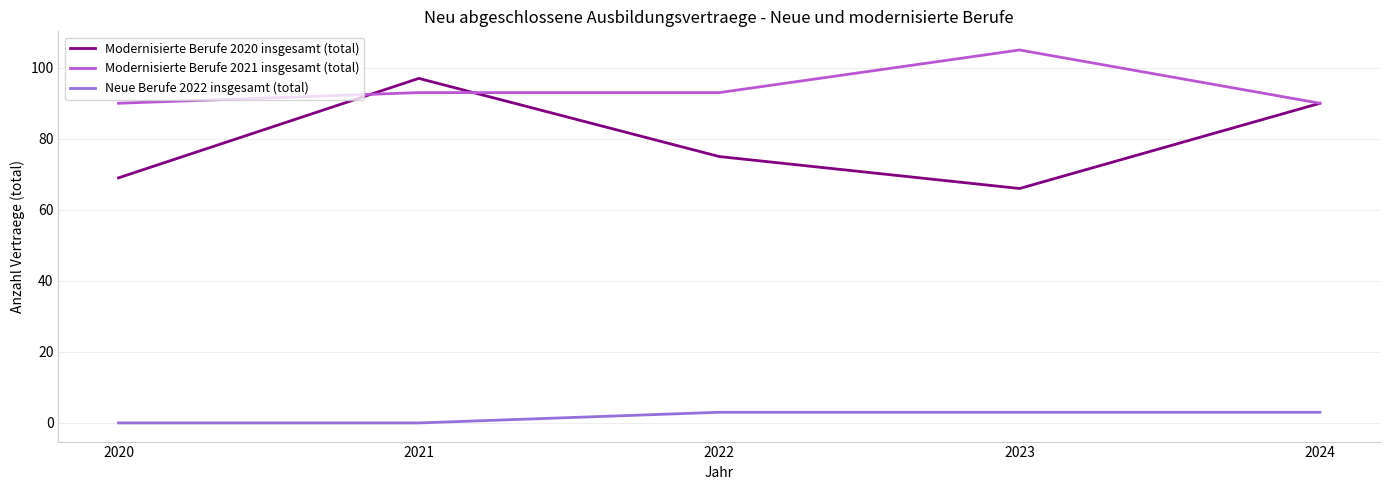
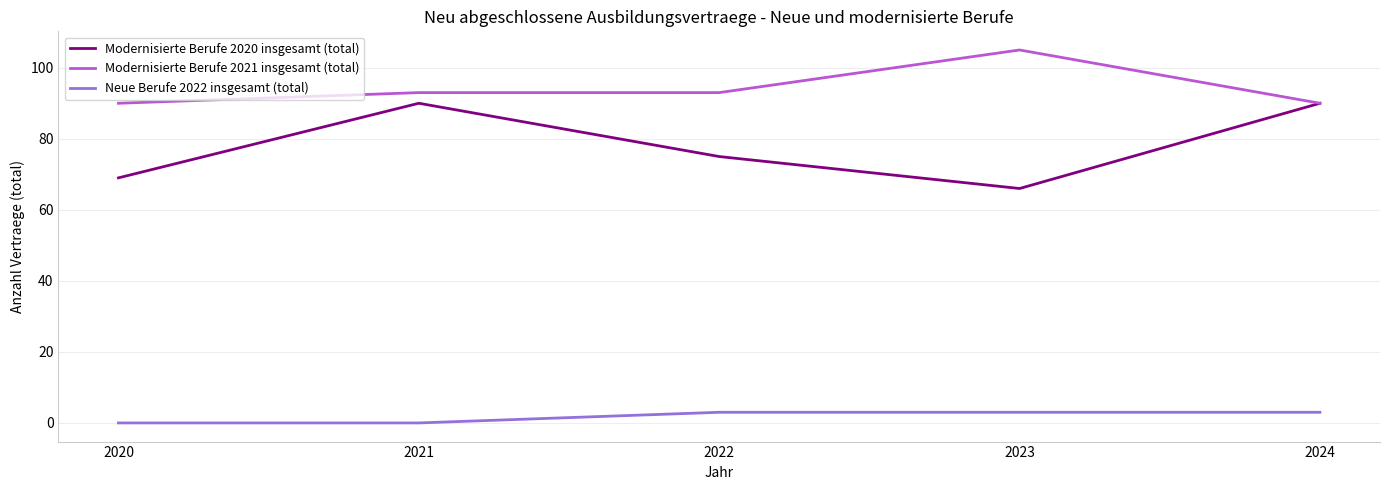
  {
    "Modernisierte Berufe 2020 insgesamt (total)": {
      "2020": 69,
-     "2021": 97,
+     "2021": 90,
      "2022": 75,
      "2023": 66
    }
  }
